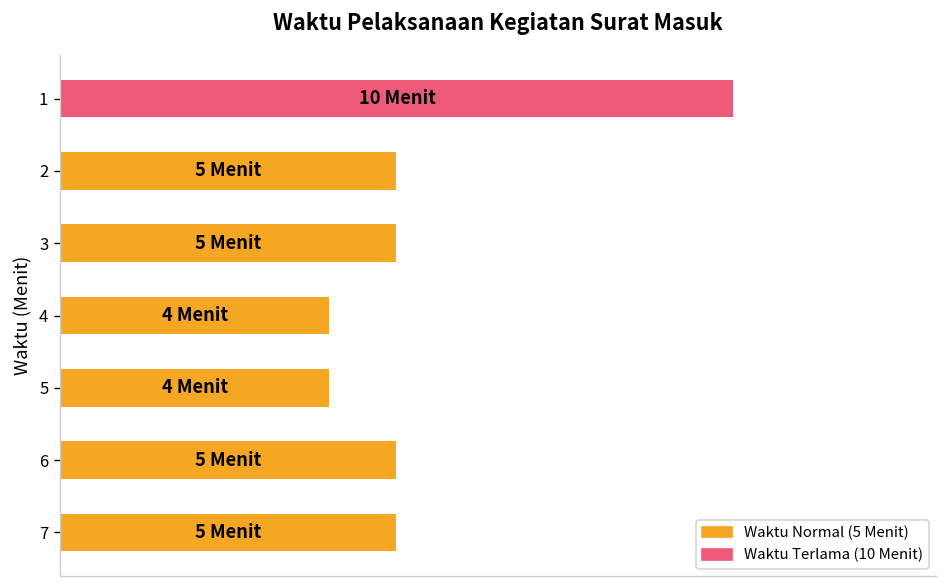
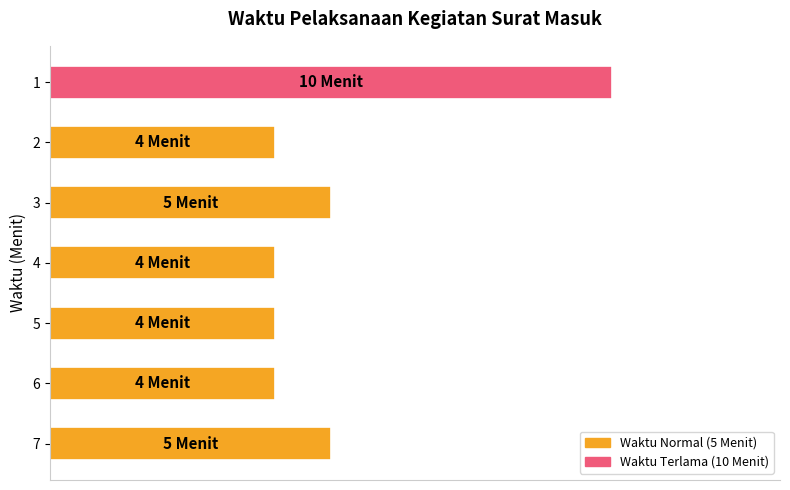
  {
    "1": 10,
-   "2": 5,
+   "2": 4,
    "3": 5,
    "4": 4,
    "5": 4,
-   "6": 5,
+   "6": 4,
    "7": 5
  }
